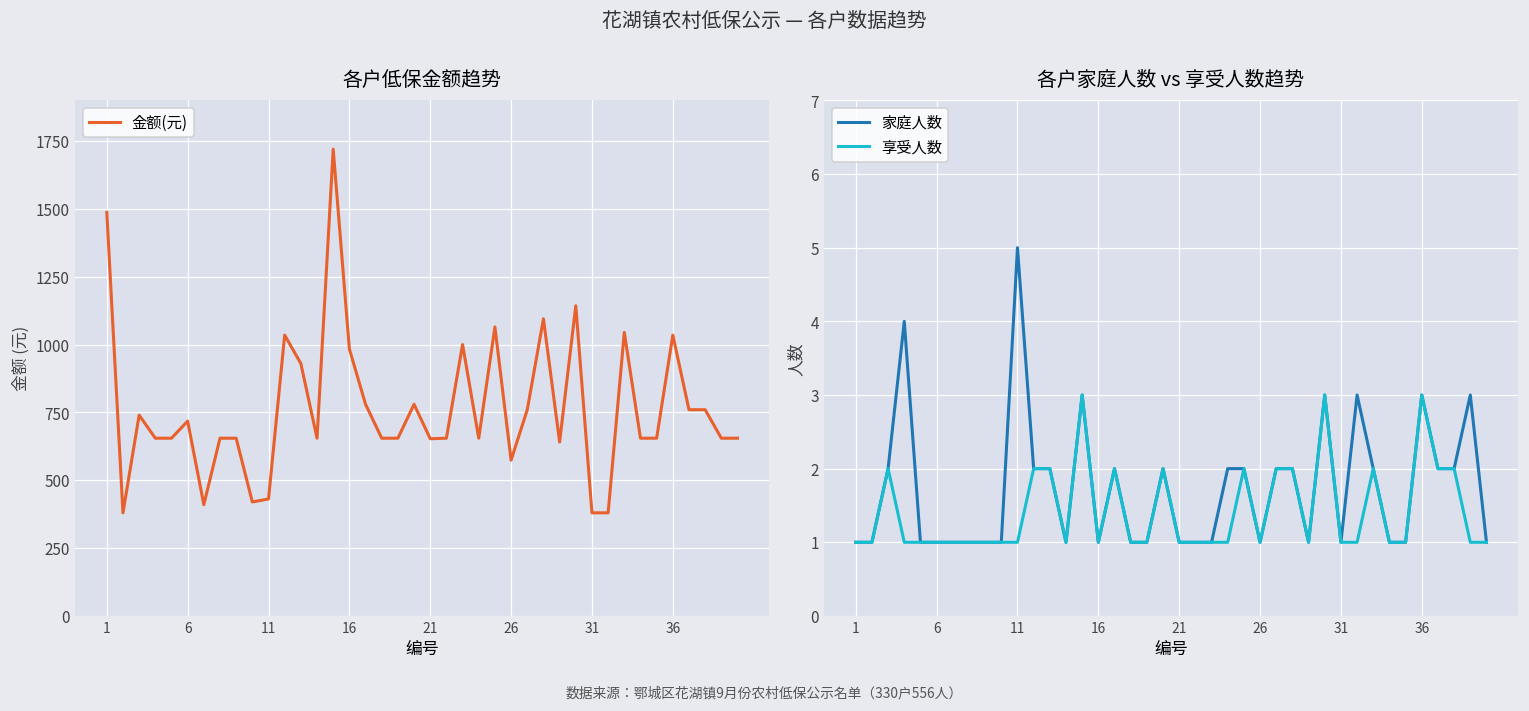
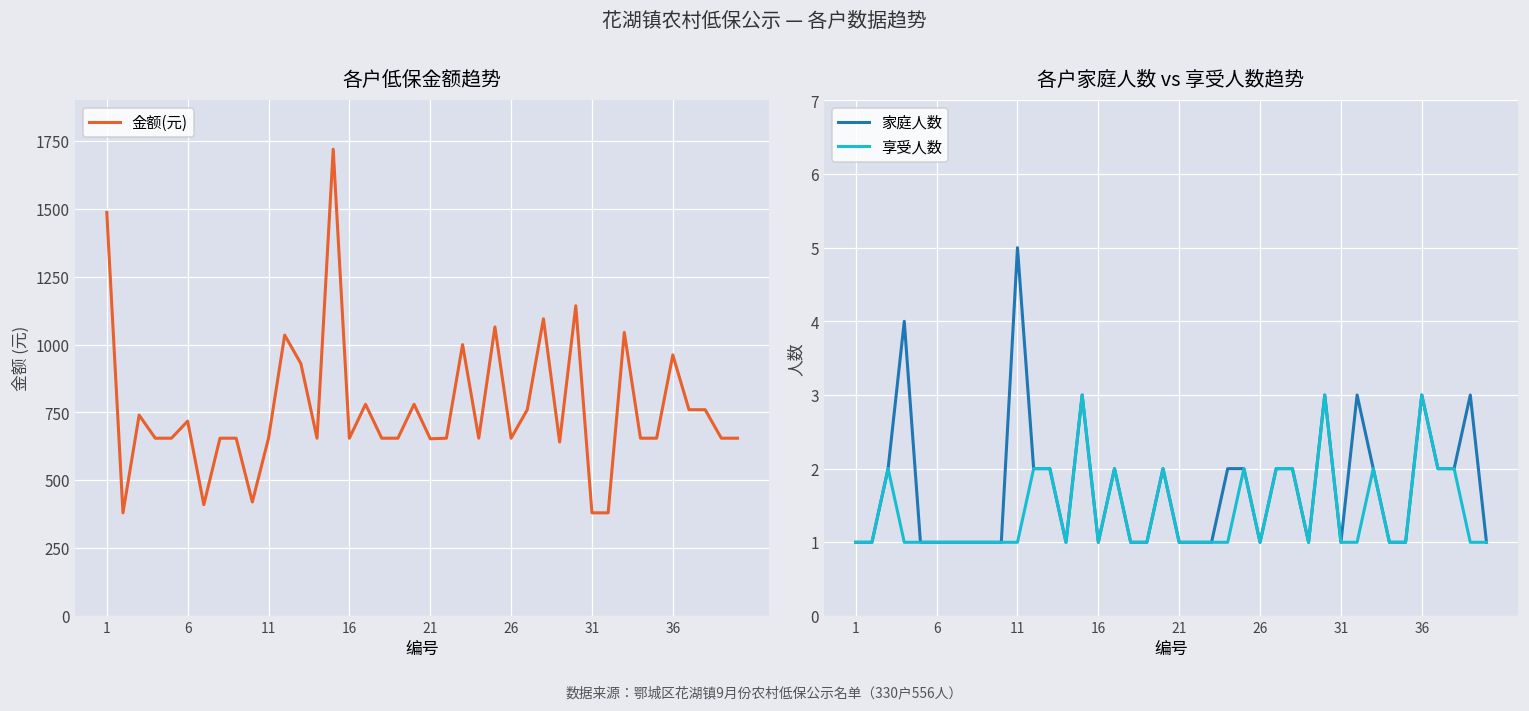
  {
    "各户低保金额趋势": {
      "1": 1490,
      "6": 720,
-     "11": 430,
-     "16": 980,
+     "11": 660,
+     "16": 660,
      "21": 650,
-     "26": 570,
+     "26": 660,
      "31": 380,
-     "36": 1040
+     "36": 960
    },
    "各户家庭人数 vs 享受人数趋势": {
      "家庭人数": {
        "11": 5.0
      },
      "享受人数": {
        "11": 1.0
      }
    }
  }
